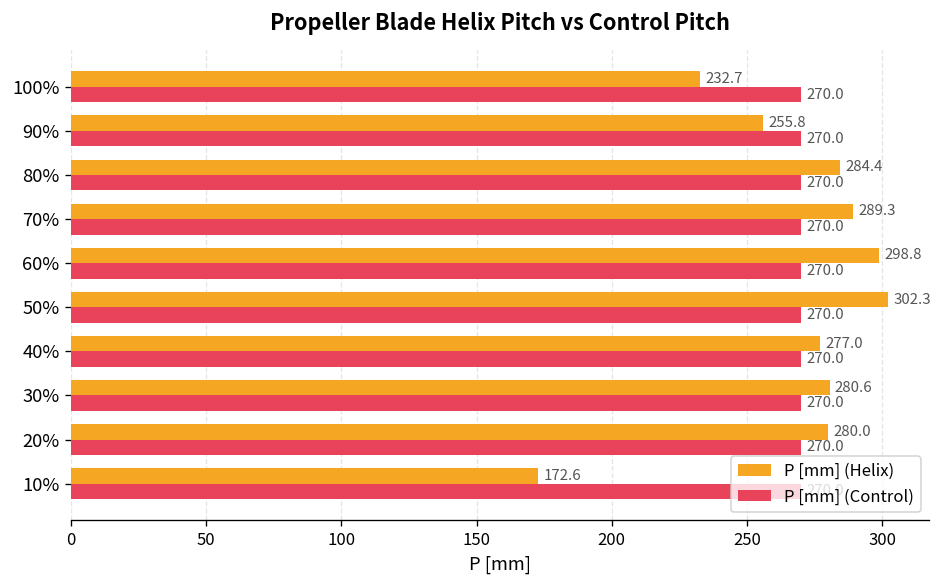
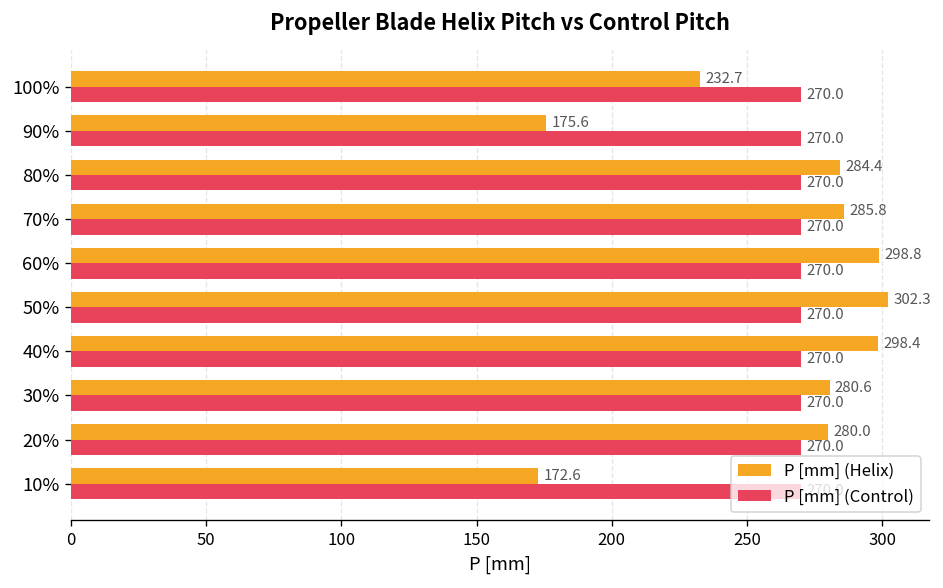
  {
    "P [mm] (Helix)": {
      "100%": 232.7,
-     "90%": 255.8,
+     "90%": 175.6,
      "80%": 284.4,
-     "70%": 289.3,
+     "70%": 285.8,
      "60%": 298.8,
      "50%": 302.3,
-     "40%": 277.0,
+     "40%": 298.4,
      "30%": 280.6,
      "20%": 280.0,
      "10%": 172.6
    },
    "P [mm] (Control)": {
      "100%": 270.0,
      "90%": 270.0,
      "80%": 270.0,
      "70%": 270.0,
      "60%": 270.0,
      "50%": 270.0,
      "40%": 270.0,
      "30%": 270.0
    }
  }
